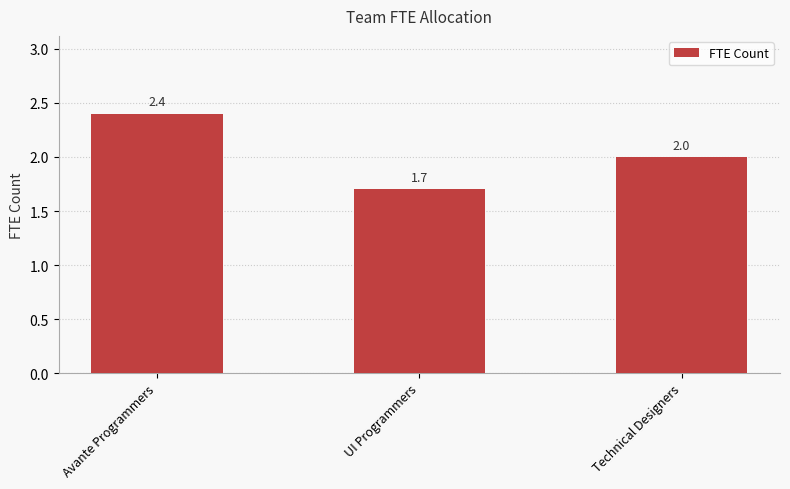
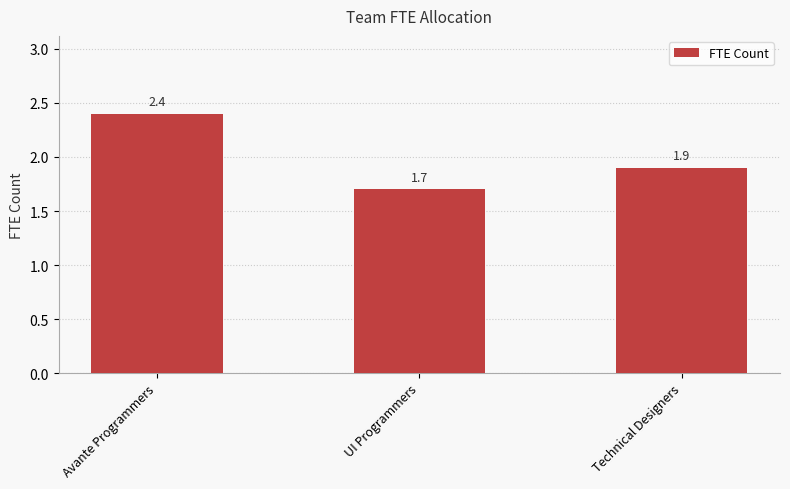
  {
    "Avante Programmers": 2.4,
    "UI Programmers": 1.7,
-   "Technical Designers": 2.0
+   "Technical Designers": 1.9
  }
